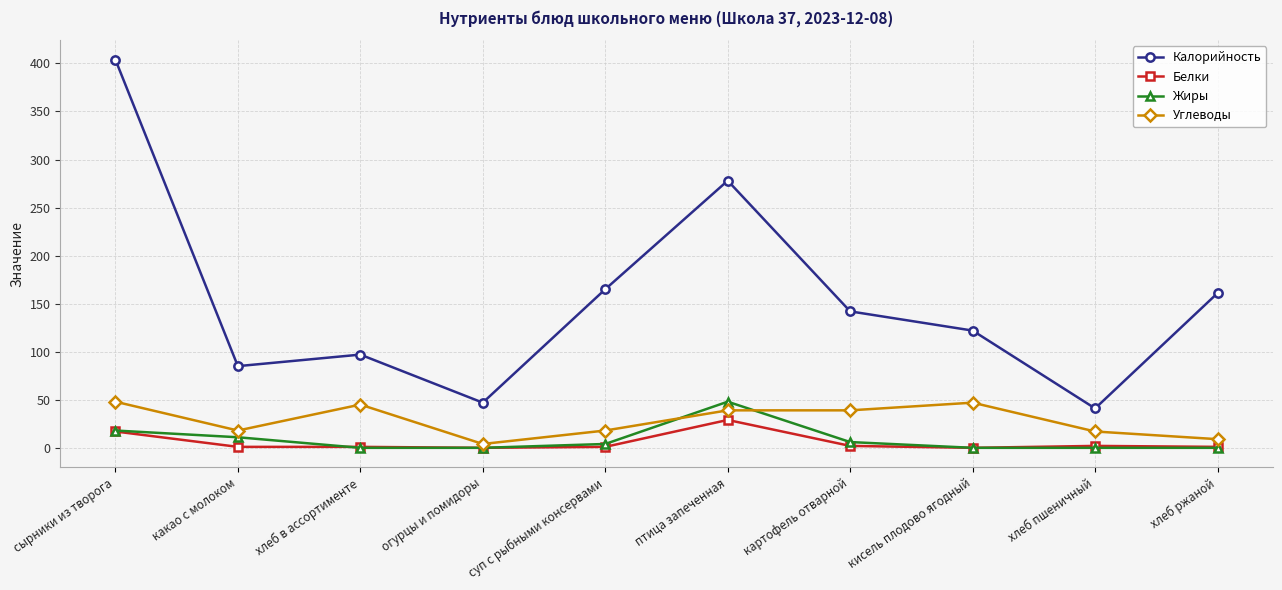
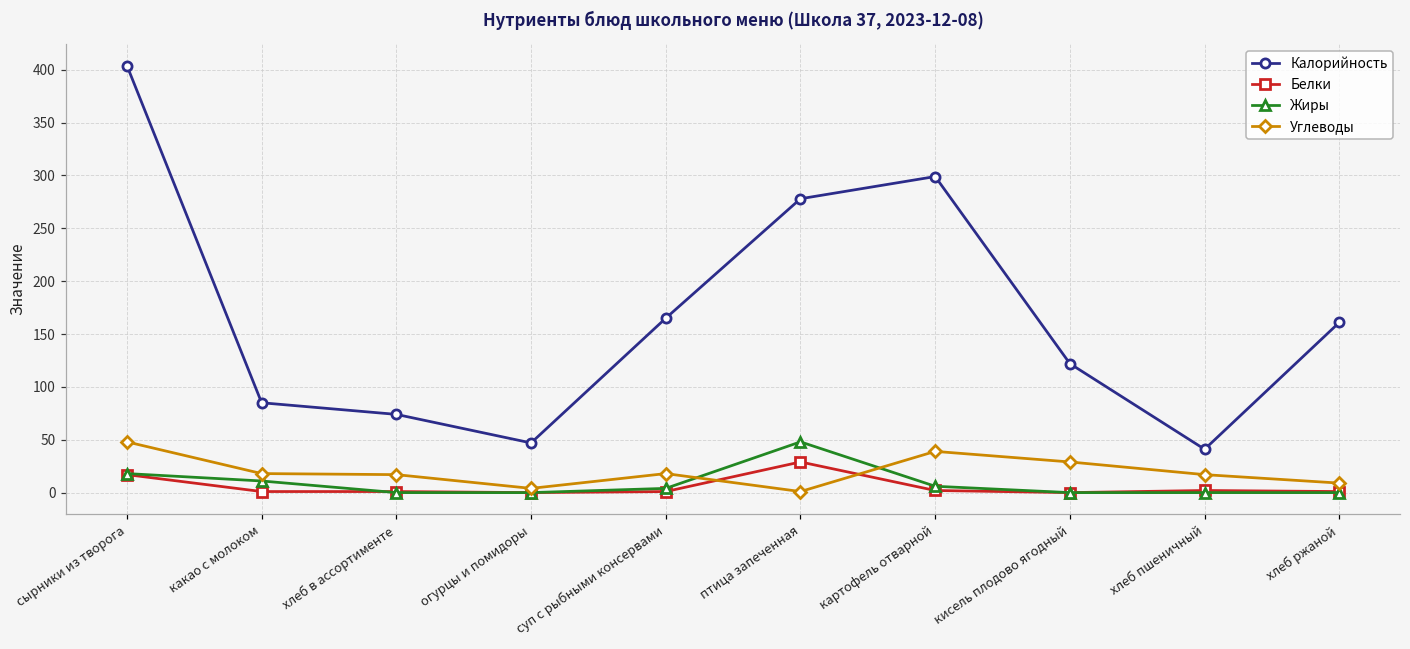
  {
    "Калорийность": {
      "сырники из творога": 400,
      "какао с молоком": 90,
-     "хлеб в ассортименте": 100,
+     "хлеб в ассортименте": 70,
      "огурцы и помидоры": 50,
      "суп с рыбными консервами": 170,
      "птица запеченная": 280,
-     "картофель отварной": 140,
+     "картофель отварной": 300,
      "кисель плодово ягодный": 120,
      "хлеб пшеничный": 40,
      "хлеб ржаной": 160
    },
    "Белки": {
      "какао с молоком": 0,
      "суп с рыбными консервами": 0,
      "птица запеченная": 30,
      "картофель отварной": 0
    },
    "Жиры": {
      "какао с молоком": 10,
      "суп с рыбными консервами": 0,
      "птица запеченная": 50,
      "картофель отварной": 10
    },
    "Углеводы": {
      "сырники из творога": 50,
      "какао с молоком": 20,
-     "хлеб в ассортименте": 50,
+     "хлеб в ассортименте": 20,
      "огурцы и помидоры": 0,
      "суп с рыбными консервами": 20,
-     "птица запеченная": 40,
+     "птица запеченная": 0,
      "картофель отварной": 40,
-     "кисель плодово ягодный": 50,
+     "кисель плодово ягодный": 30,
      "хлеб пшеничный": 20,
      "хлеб ржаной": 10
    }
  }
